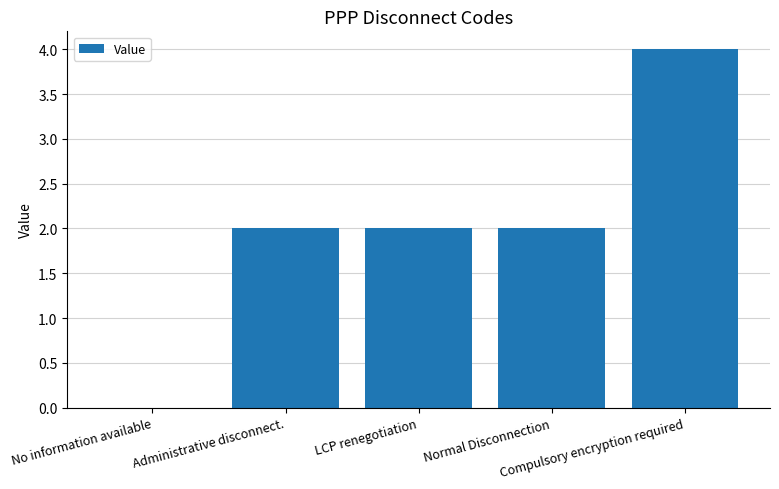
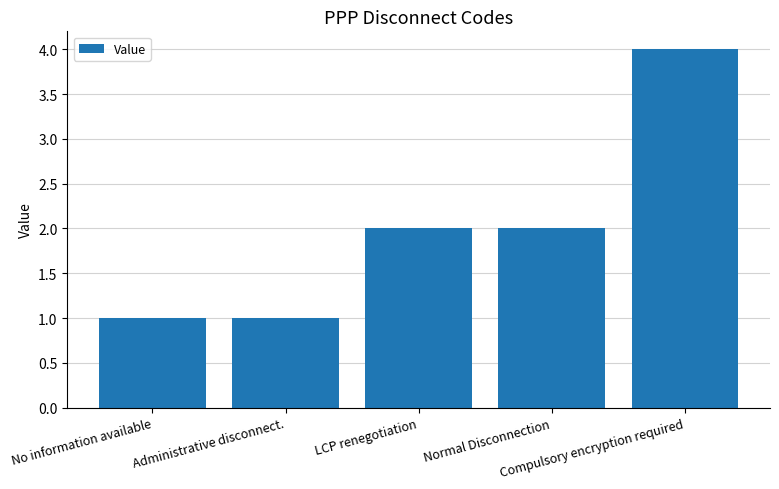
  {
-   "No information available": 0,
-   "Administrative disconnect.": 2,
+   "No information available": 1,
+   "Administrative disconnect.": 1,
    "LCP renegotiation": 2,
    "Normal Disconnection": 2,
    "Compulsory encryption required": 4
  }
